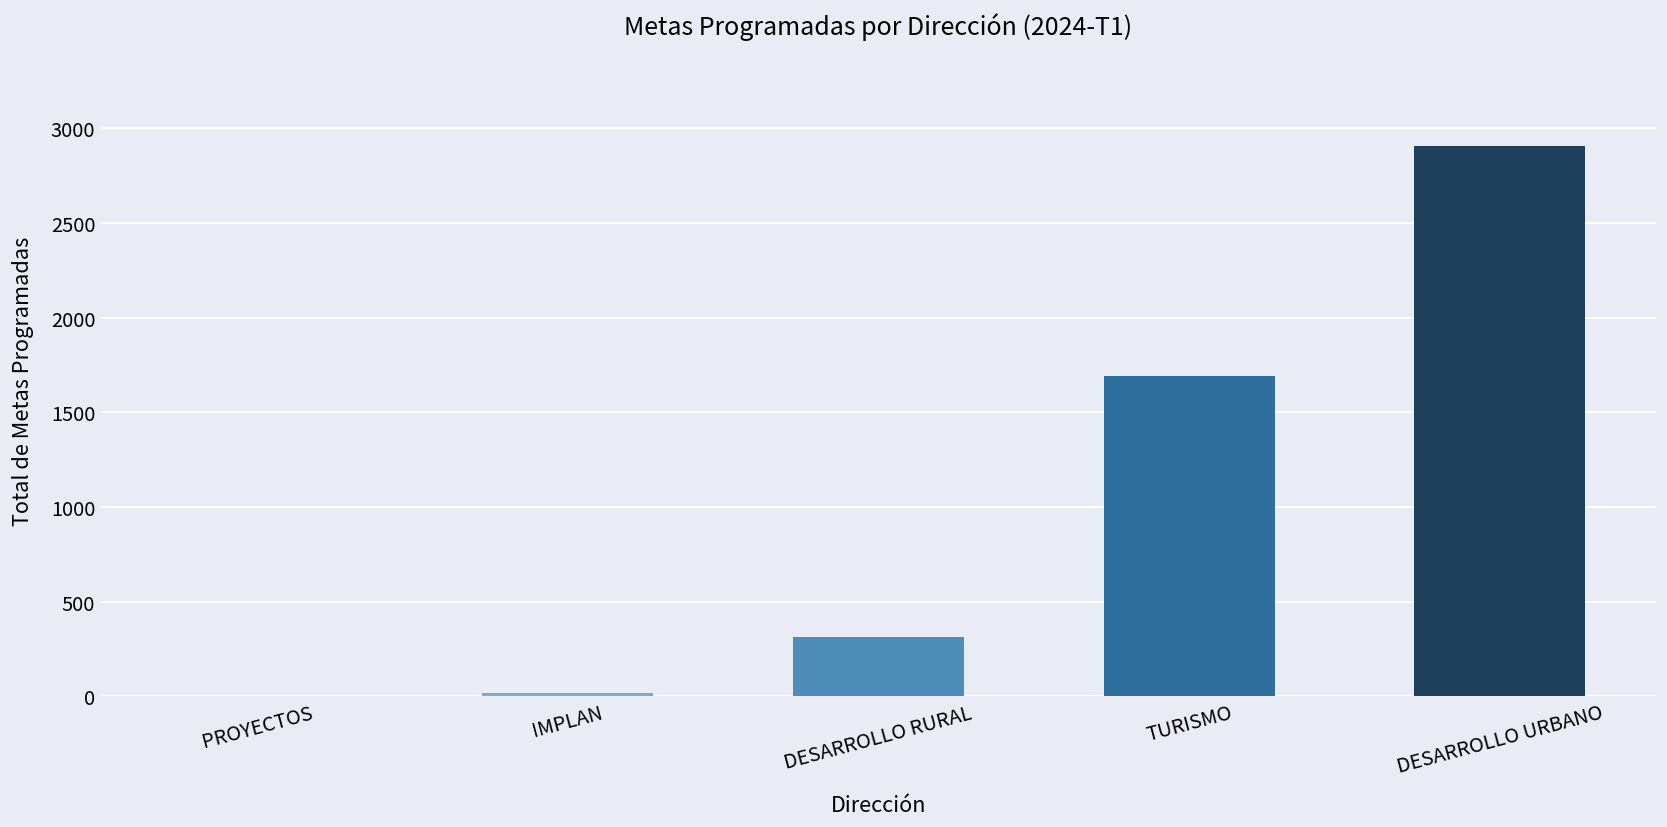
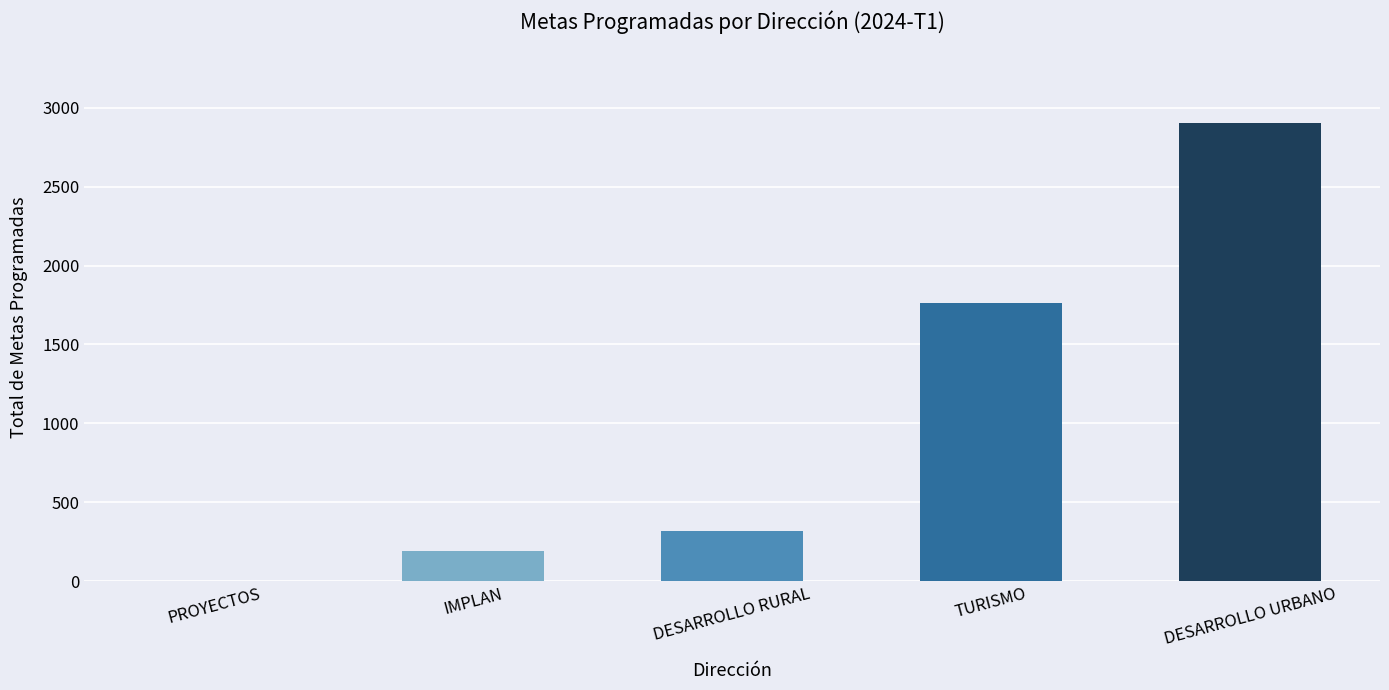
  {
    "PROYECTOS": 0,
-   "IMPLAN": 20,
+   "IMPLAN": 190,
    "DESARROLLO RURAL": 310,
-   "TURISMO": 1690,
+   "TURISMO": 1770,
    "DESARROLLO URBANO": 2910
  }
